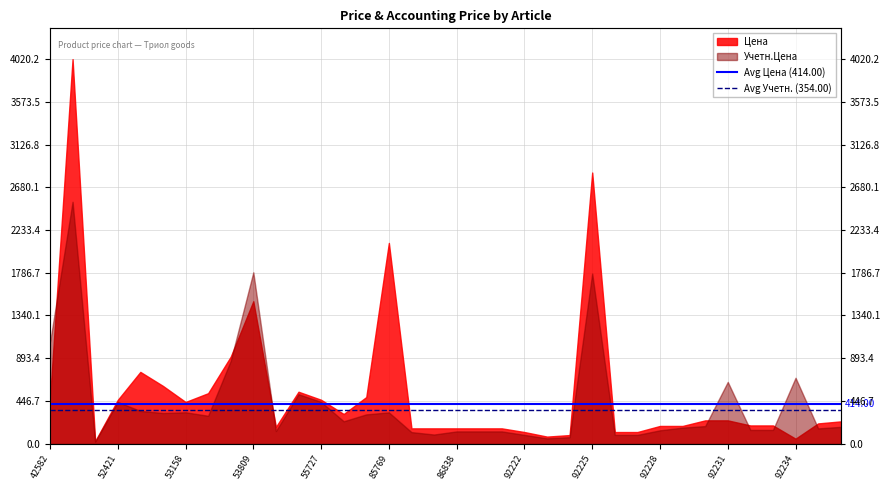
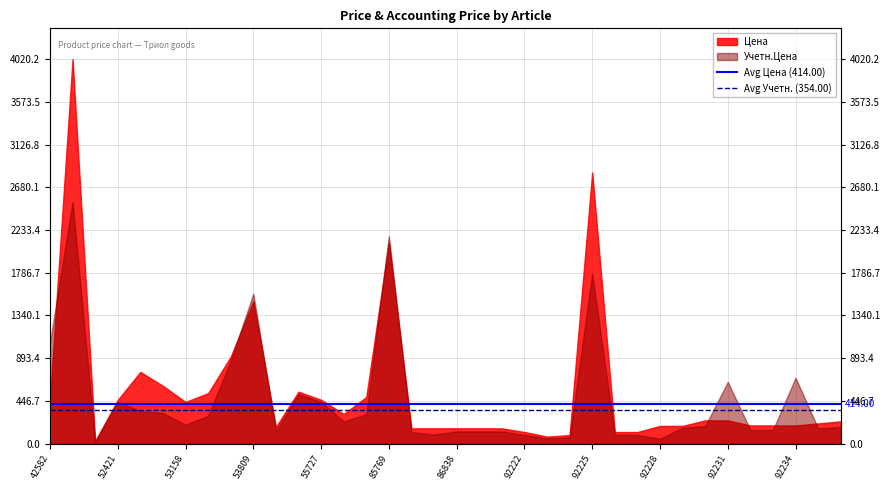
  {
    "Цена": {
      "42582": 500,
      "53158": 400,
      "53809": 1500,
      "85769": 2100,
      "86838": 200,
      "92222": 100,
      "92225": 2800,
      "92228": 200,
      "92231": 200,
-     "92234": 100
+     "92234": 200
    },
    "Учетн.Цена": {
      "42582": 1100,
-     "53158": 300,
-     "53809": 1800,
-     "85769": 300,
+     "53158": 200,
+     "53809": 1600,
+     "85769": 2200,
      "86838": 100,
      "92222": 100,
      "92225": 1800,
-     "92228": 140,
+     "92228": 50,
      "92231": 600,
      "92234": 700
    }
  }
